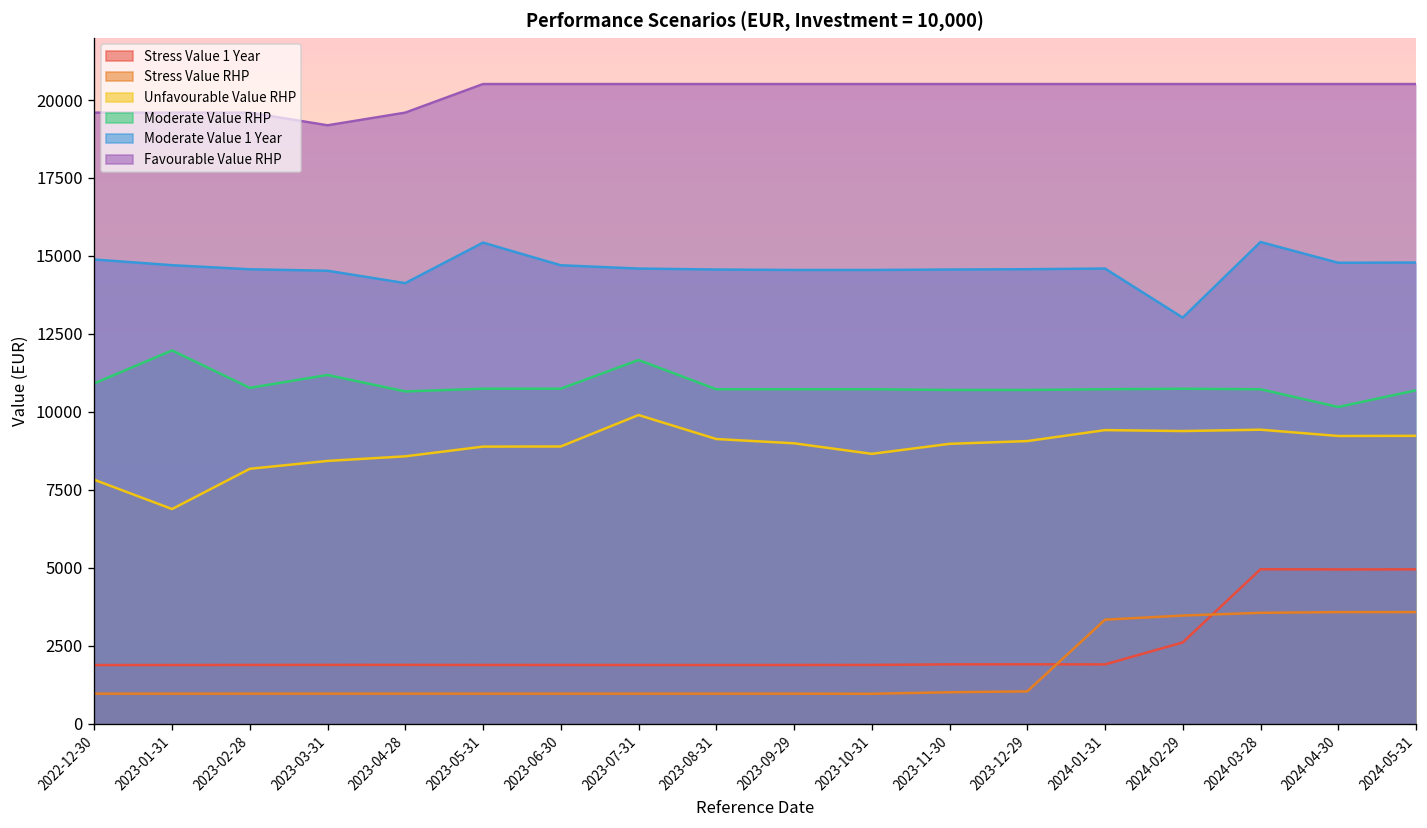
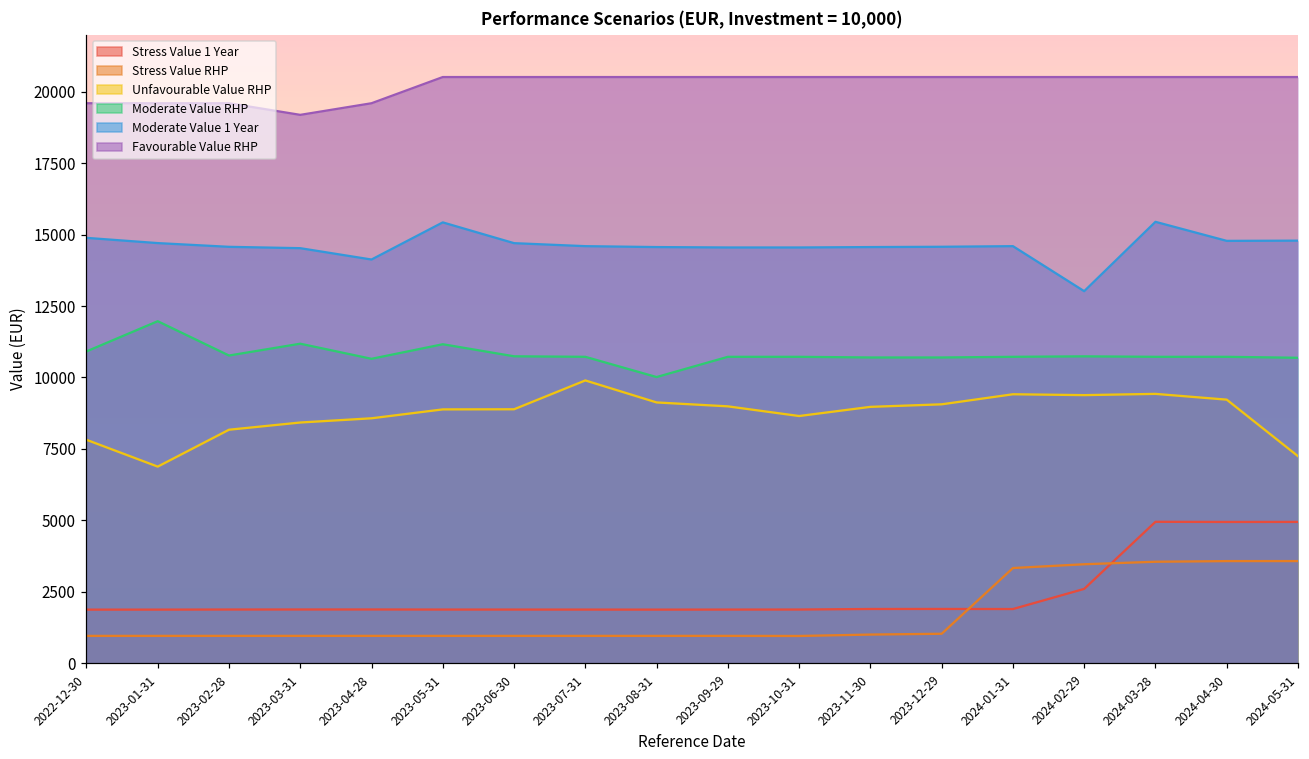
  {
    "Unfavourable Value RHP": {
      "2022-12-30": 7800,
      "2023-01-31": 6900,
      "2023-02-28": 8200,
      "2023-03-31": 8400,
      "2023-04-28": 8600,
      "2023-05-31": 8900,
      "2023-06-30": 8900,
      "2023-07-31": 9900,
      "2023-08-31": 9100,
      "2023-09-29": 9000,
      "2023-10-31": 8700,
      "2023-11-30": 9000,
      "2023-12-29": 9100,
      "2024-01-31": 9400,
      "2024-02-29": 9400,
      "2024-03-28": 9400,
      "2024-04-30": 9200,
-     "2024-05-31": 9200
+     "2024-05-31": 7200
    },
    "Moderate Value RHP": {
      "2022-12-30": 10900,
      "2023-01-31": 12000,
      "2023-02-28": 10800,
      "2023-03-31": 11200,
      "2023-04-28": 10700,
-     "2023-05-31": 10700,
+     "2023-05-31": 11200,
      "2023-06-30": 10700,
-     "2023-07-31": 11700,
-     "2023-08-31": 10700,
+     "2023-07-31": 10700,
+     "2023-08-31": 10000,
      "2023-09-29": 10700,
      "2023-10-31": 10700,
      "2023-11-30": 10700,
      "2023-12-29": 10700,
      "2024-01-31": 10700,
      "2024-02-29": 10700,
      "2024-03-28": 10700,
-     "2024-04-30": 10200,
+     "2024-04-30": 10700,
      "2024-05-31": 10700
    },
    "Moderate Value 1 Year": {
      "2022-12-30": 14900,
      "2023-01-31": 14700,
      "2023-02-28": 14600,
      "2023-03-31": 14500,
      "2023-04-28": 14100,
      "2023-05-31": 15400,
      "2023-06-30": 14700,
      "2023-07-31": 14600,
      "2023-08-31": 14600,
      "2023-09-29": 14500,
      "2023-10-31": 14500,
      "2023-11-30": 14600,
      "2023-12-29": 14600,
      "2024-01-31": 14600,
      "2024-02-29": 13000,
      "2024-03-28": 15400,
      "2024-04-30": 14800,
      "2024-05-31": 14800
    },
    "Favourable Value RHP": {
      "2022-12-30": 19600,
      "2023-03-31": 19200,
      "2023-04-28": 19600,
      "2023-05-31": 20500,
      "2023-06-30": 20500,
      "2023-07-31": 20500,
      "2023-08-31": 20500,
      "2023-09-29": 20500,
      "2023-10-31": 20500,
      "2023-11-30": 20500,
      "2023-12-29": 20500,
      "2024-01-31": 20500,
      "2024-02-29": 20500,
      "2024-03-28": 20500,
      "2024-04-30": 20500,
      "2024-05-31": 20500
    }
  }
